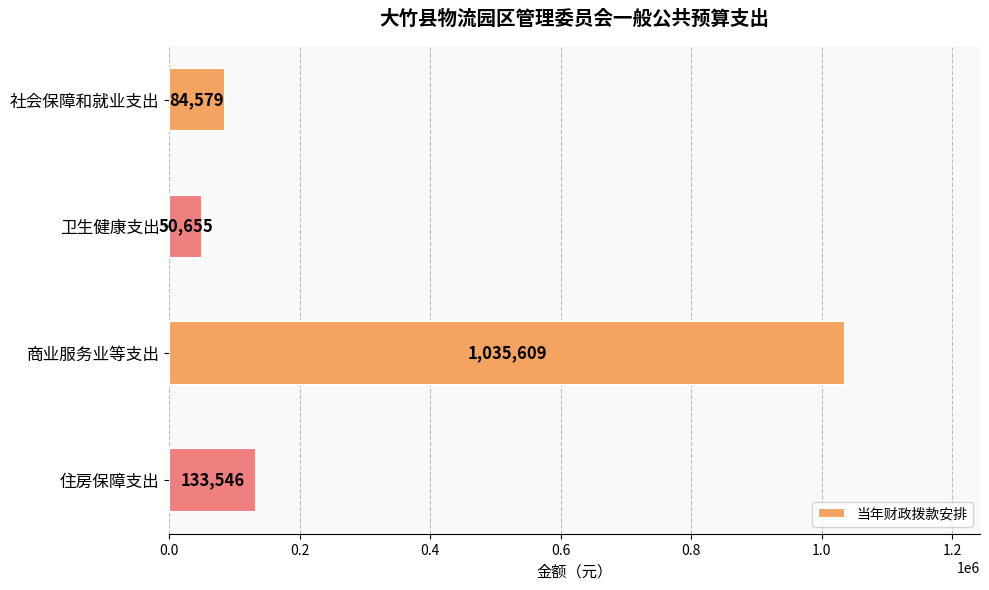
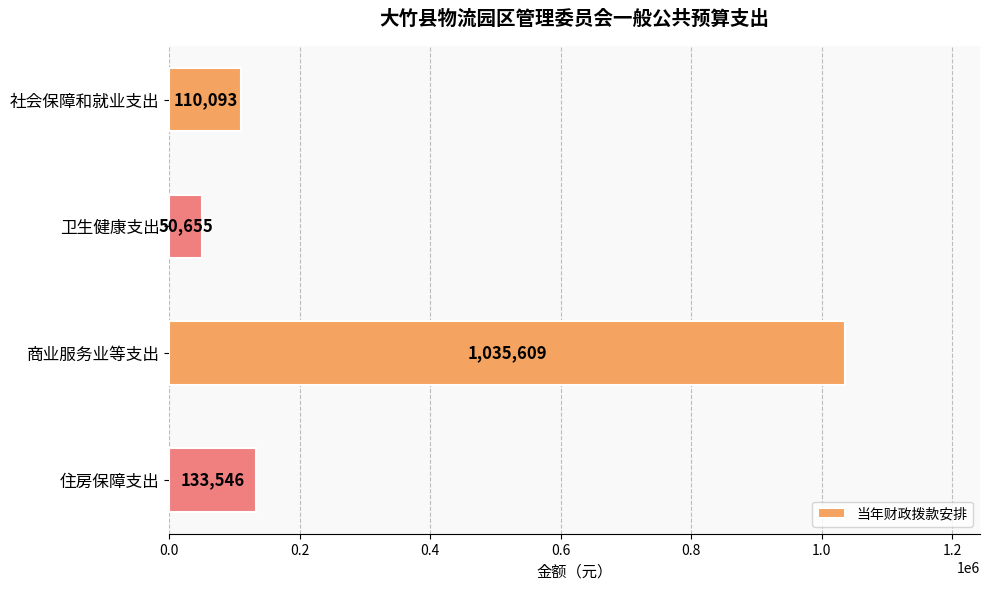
  {
-   "社会保障和就业支出": "84,579",
+   "社会保障和就业支出": "110,093",
    "卫生健康支出": "50,655",
    "商业服务业等支出": "1,035,609",
    "住房保障支出": "133,546"
  }
